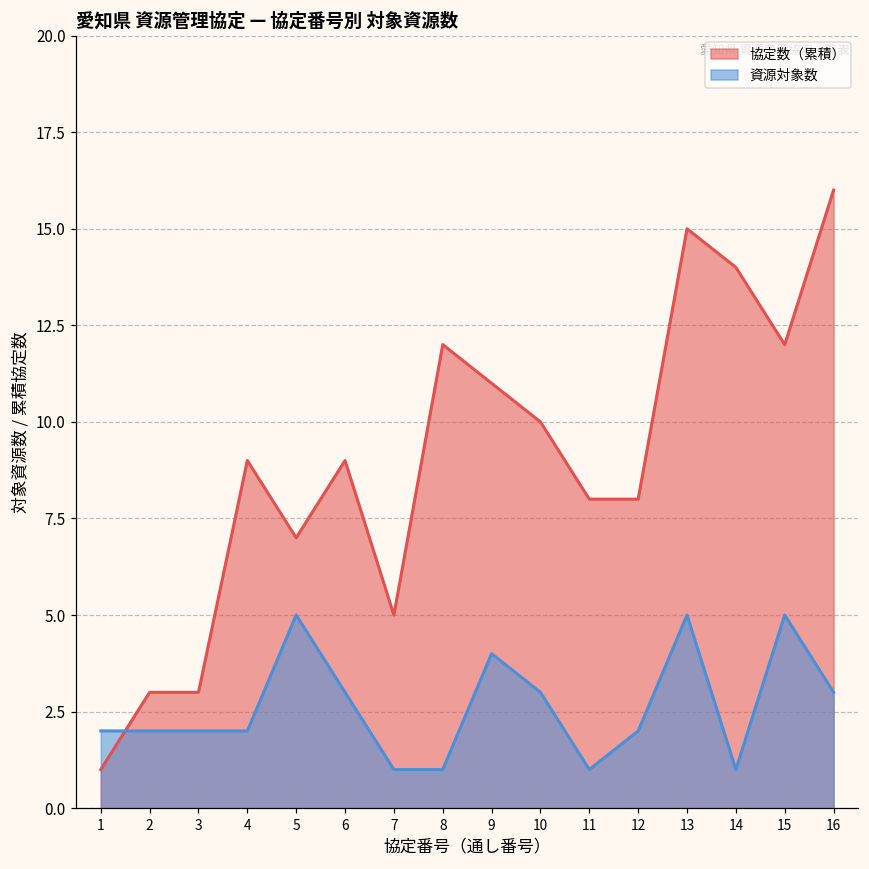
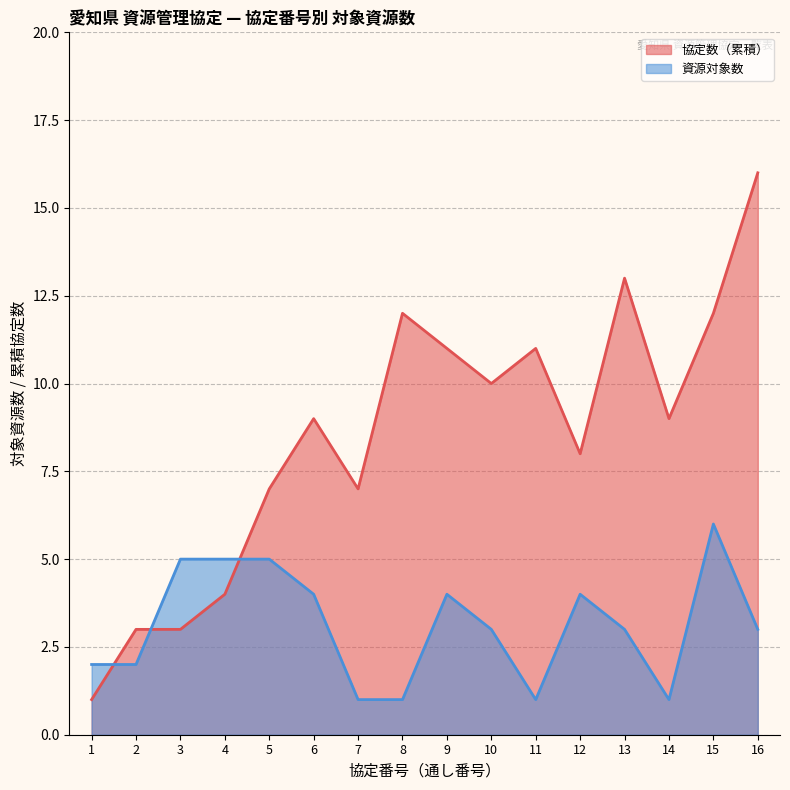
  {
    "協定数（累積）": {
      "1": 1,
      "2": 3,
      "3": 3,
-     "4": 9,
+     "4": 4,
      "5": 7,
      "6": 9,
-     "7": 5,
+     "7": 7,
      "8": 12,
      "9": 11,
      "10": 10,
-     "11": 8,
+     "11": 11,
      "12": 8,
-     "13": 15,
-     "14": 14,
+     "13": 13,
+     "14": 9,
      "15": 12,
      "16": 16
    },
    "資源対象数": {
      "1": 2,
      "2": 2,
-     "3": 2,
-     "4": 2,
+     "3": 5,
+     "4": 5,
      "5": 5,
-     "6": 3,
+     "6": 4,
      "7": 1,
      "8": 1,
      "9": 4,
      "10": 3,
      "11": 1,
-     "12": 2,
-     "13": 5,
+     "12": 4,
+     "13": 3,
      "14": 1,
-     "15": 5,
+     "15": 6,
      "16": 3
    }
  }
